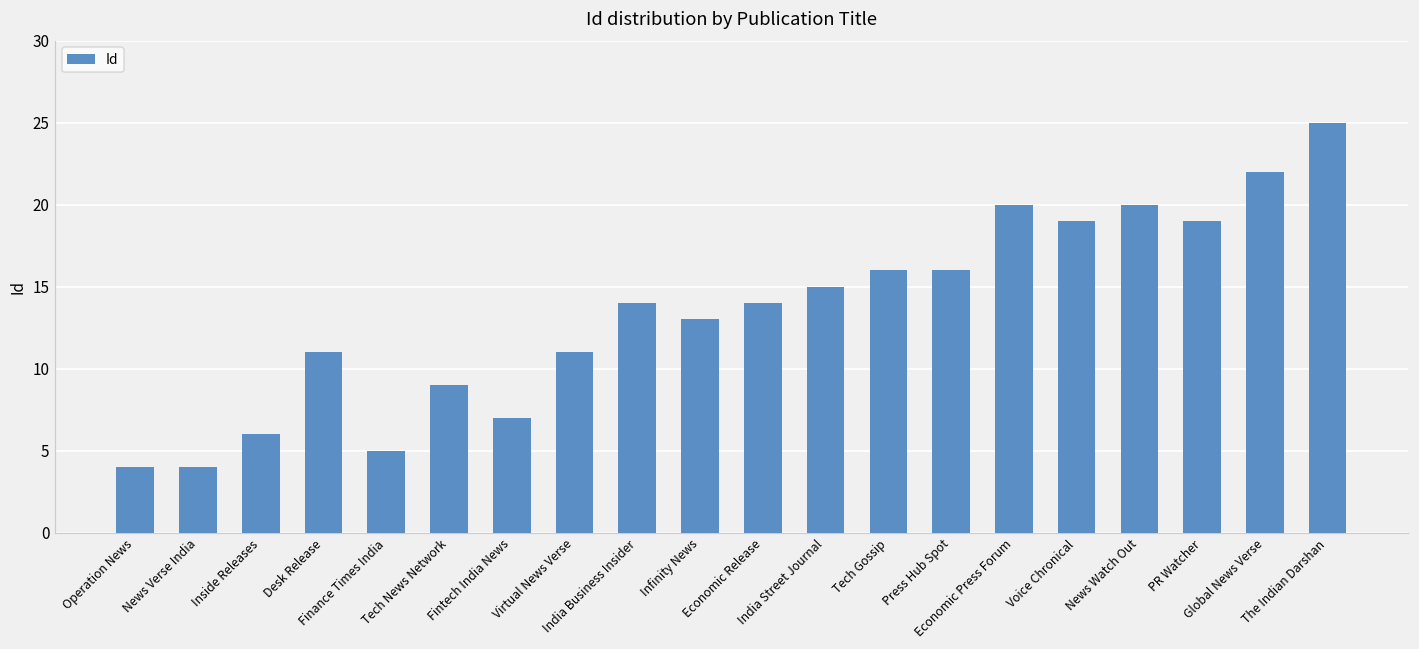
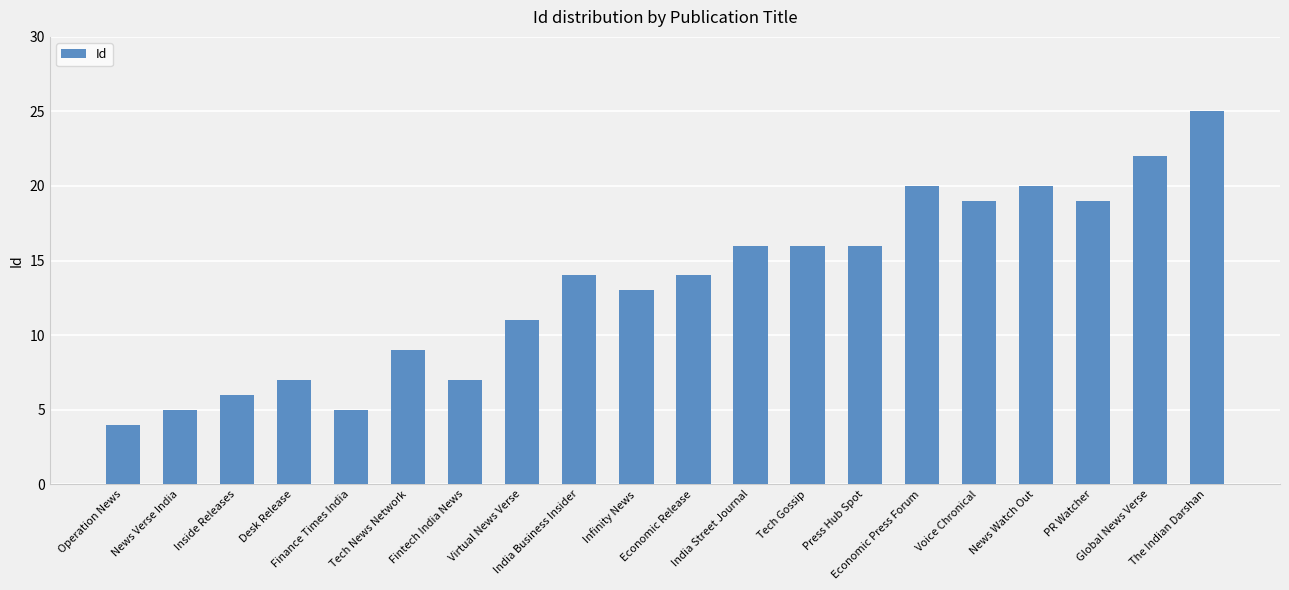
  {
    "Operation News": 4,
-   "News Verse India": 4,
+   "News Verse India": 5,
    "Inside Releases": 6,
-   "Desk Release": 11,
+   "Desk Release": 7,
    "Finance Times India": 5,
    "Tech News Network": 9,
    "Fintech India News": 7,
    "Virtual News Verse": 11,
    "India Business Insider": 14,
    "Infinity News": 13,
    "Economic Release": 14,
-   "India Street Journal": 15,
+   "India Street Journal": 16,
    "Tech Gossip": 16,
    "Press Hub Spot": 16,
    "Economic Press Forum": 20,
    "Voice Chronical": 19,
    "News Watch Out": 20,
    "PR Watcher": 19,
    "Global News Verse": 22,
    "The Indian Darshan": 25
  }
